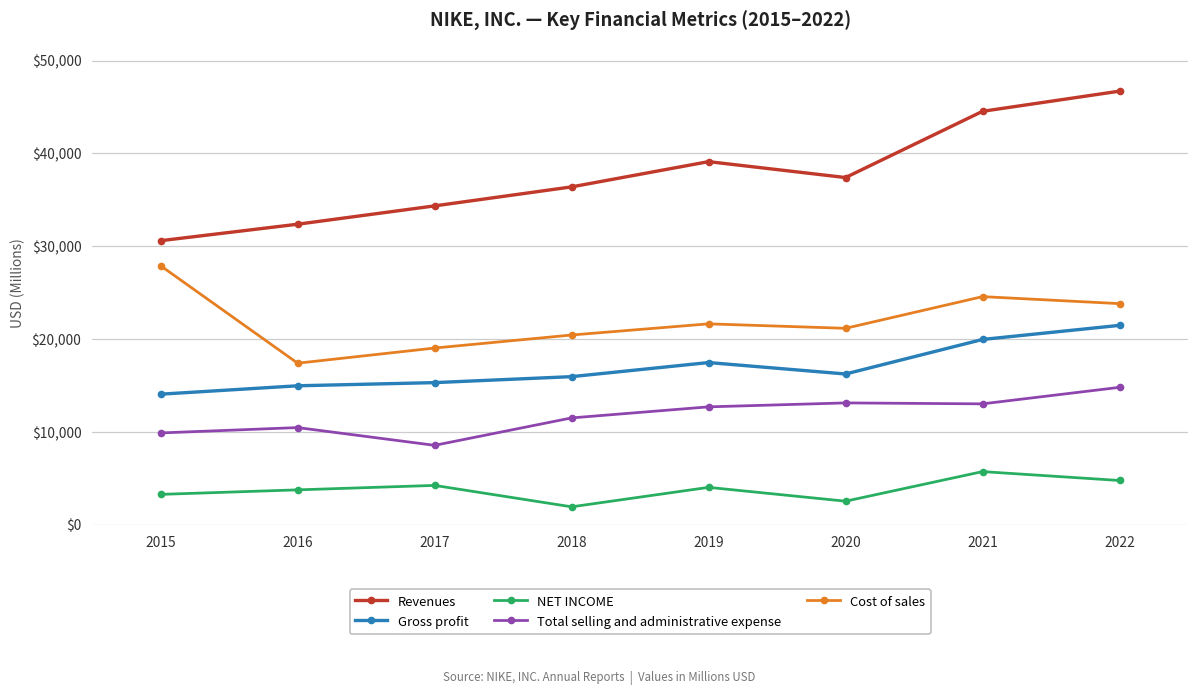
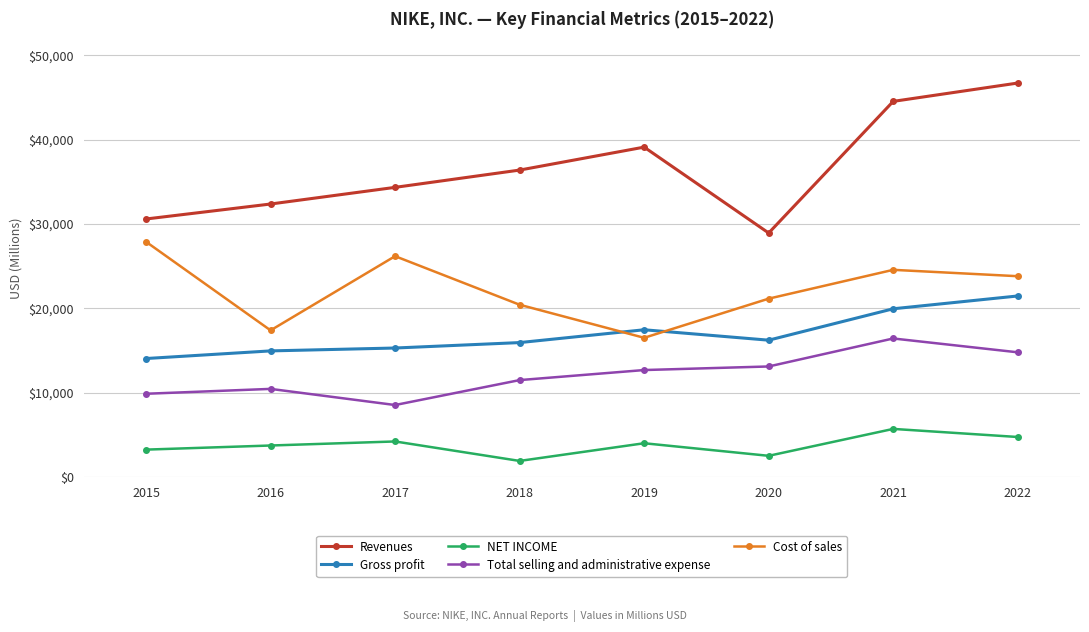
  {
    "Revenues": {
      "2015": "$31,000",
      "2016": "$32,000",
      "2017": "$34,000",
      "2018": "$36,000",
      "2019": "$39,000",
-     "2020": "$37,000",
+     "2020": "$29,000",
      "2021": "$45,000",
      "2022": "$47,000"
    },
    "Gross profit": {
      "2015": "$14,000",
      "2016": "$15,000",
      "2017": "$15,000",
      "2018": "$16,000",
      "2019": "$17,000",
      "2020": "$16,000",
      "2021": "$20,000",
      "2022": "$21,000"
    },
    "NET INCOME": {
      "2015": "$3,000",
      "2016": "$4,000",
      "2017": "$4,000",
      "2018": "$2,000",
      "2019": "$4,000",
      "2020": "$3,000",
      "2021": "$6,000",
      "2022": "$5,000"
    },
    "Total selling and administrative expense": {
      "2015": "$10,000",
      "2016": "$10,000",
      "2017": "$9,000",
      "2018": "$12,000",
      "2019": "$13,000",
      "2020": "$13,000",
-     "2021": "$13,000",
+     "2021": "$16,000",
      "2022": "$15,000"
    },
    "Cost of sales": {
      "2015": "$28,000",
      "2016": "$17,000",
-     "2017": "$19,000",
+     "2017": "$26,000",
      "2018": "$20,000",
-     "2019": "$22,000",
+     "2019": "$17,000",
      "2020": "$21,000",
      "2021": "$25,000",
      "2022": "$24,000"
    }
  }
